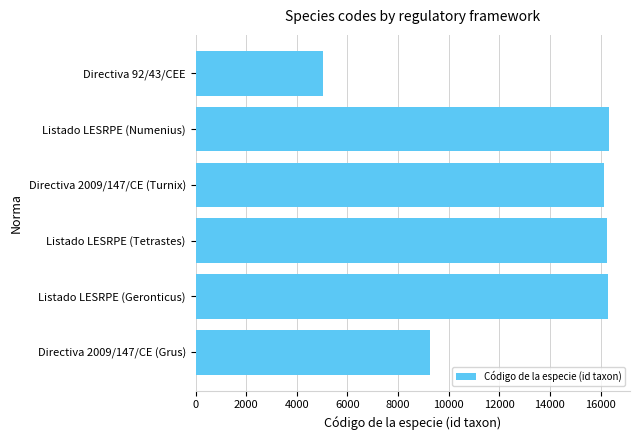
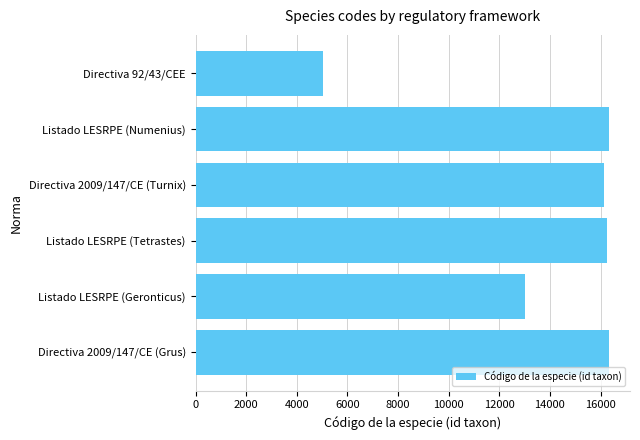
  {
    "Directiva 92/43/CEE": 5000,
    "Listado LESRPE (Numenius)": 16300,
    "Directiva 2009/147/CE (Turnix)": 16100,
    "Listado LESRPE (Tetrastes)": 16300,
-   "Listado LESRPE (Geronticus)": 16300,
-   "Directiva 2009/147/CE (Grus)": 9300
+   "Listado LESRPE (Geronticus)": 13000,
+   "Directiva 2009/147/CE (Grus)": 16300
  }
